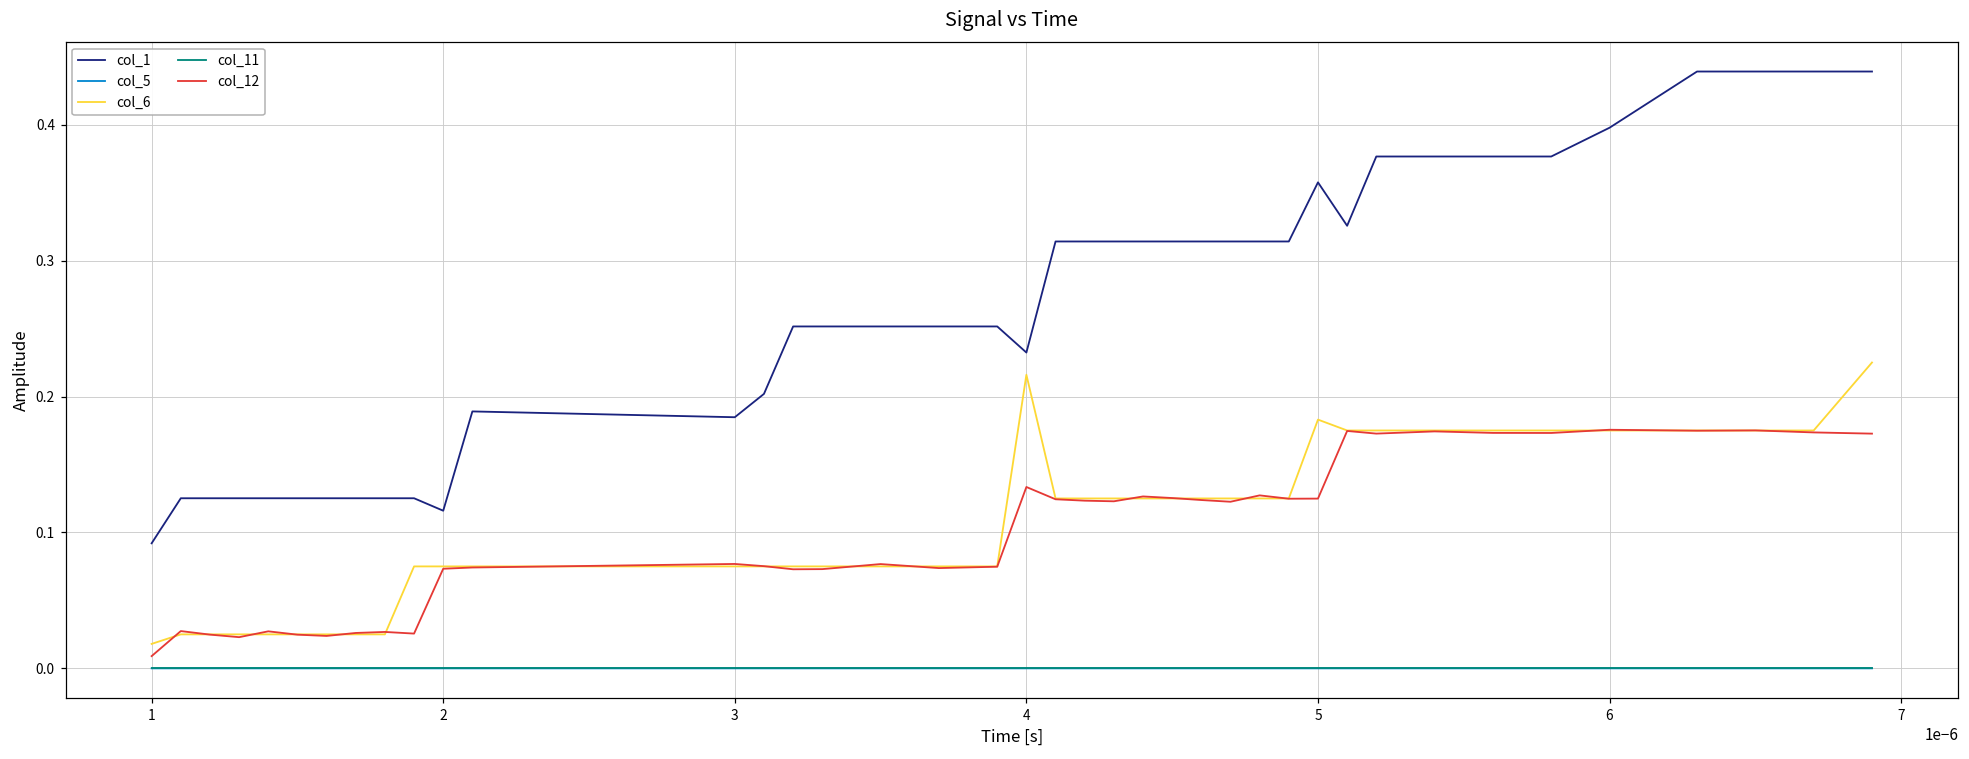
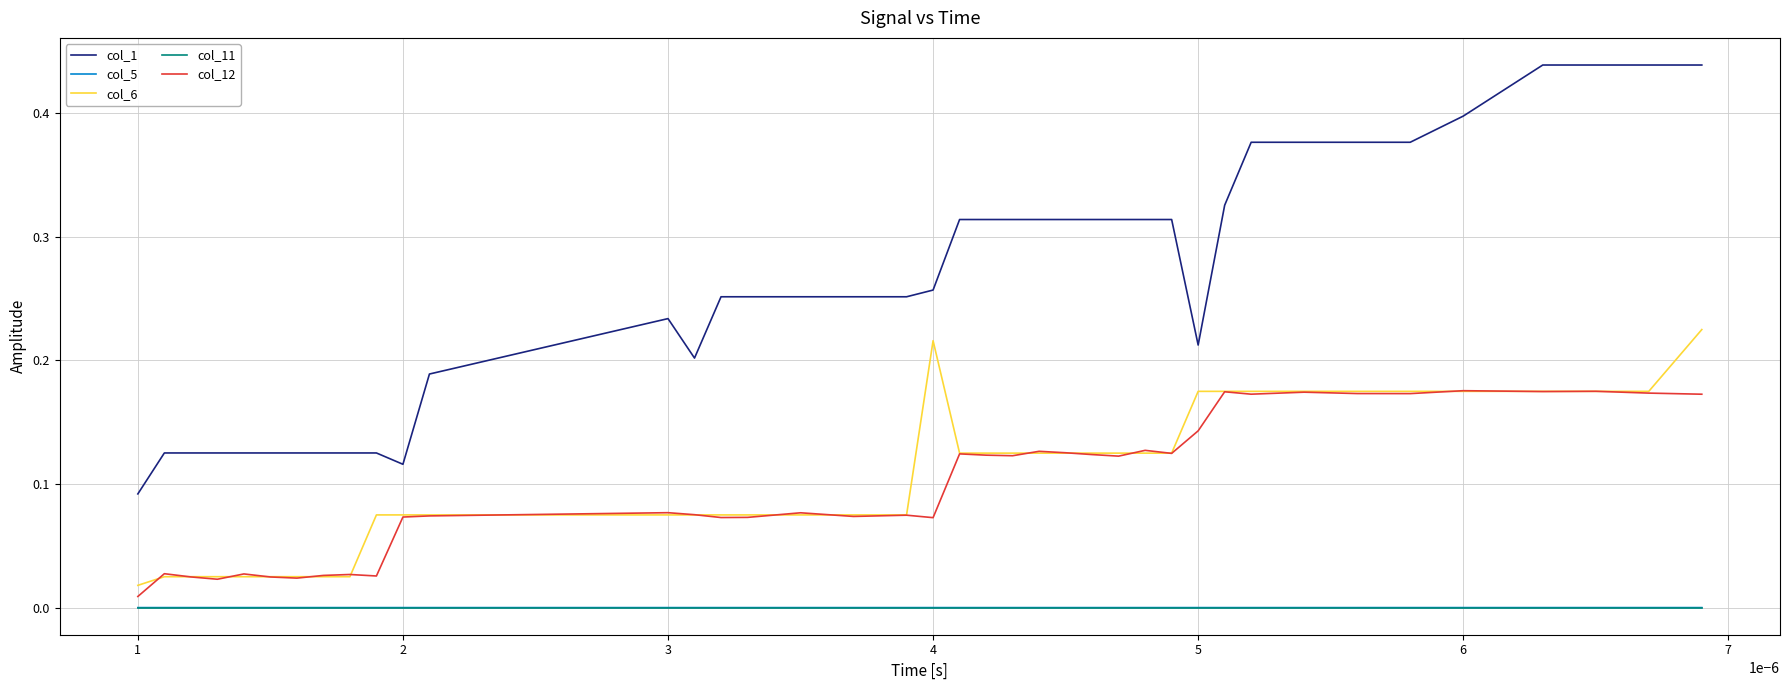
  {
    "col_1": {
      "1": 0.092,
      "2": 0.116,
-     "3": 0.185,
-     "4": 0.232,
-     "5": 0.358,
+     "3": 0.234,
+     "4": 0.257,
+     "5": 0.212,
      "6": 0.398
    },
    "col_11": {
      "1": 0.000,
      "2": 0.000,
      "3": 0.000,
      "4": 0.000,
      "5": 0.000,
      "6": 0.000
    },
    "col_6": {
      "1": 0.018,
      "4": 0.216,
-     "5": 0.183
+     "5": 0.175
    },
    "col_12": {
      "1": 0.009,
-     "4": 0.133,
-     "5": 0.125
+     "4": 0.073,
+     "5": 0.143
    }
  }
